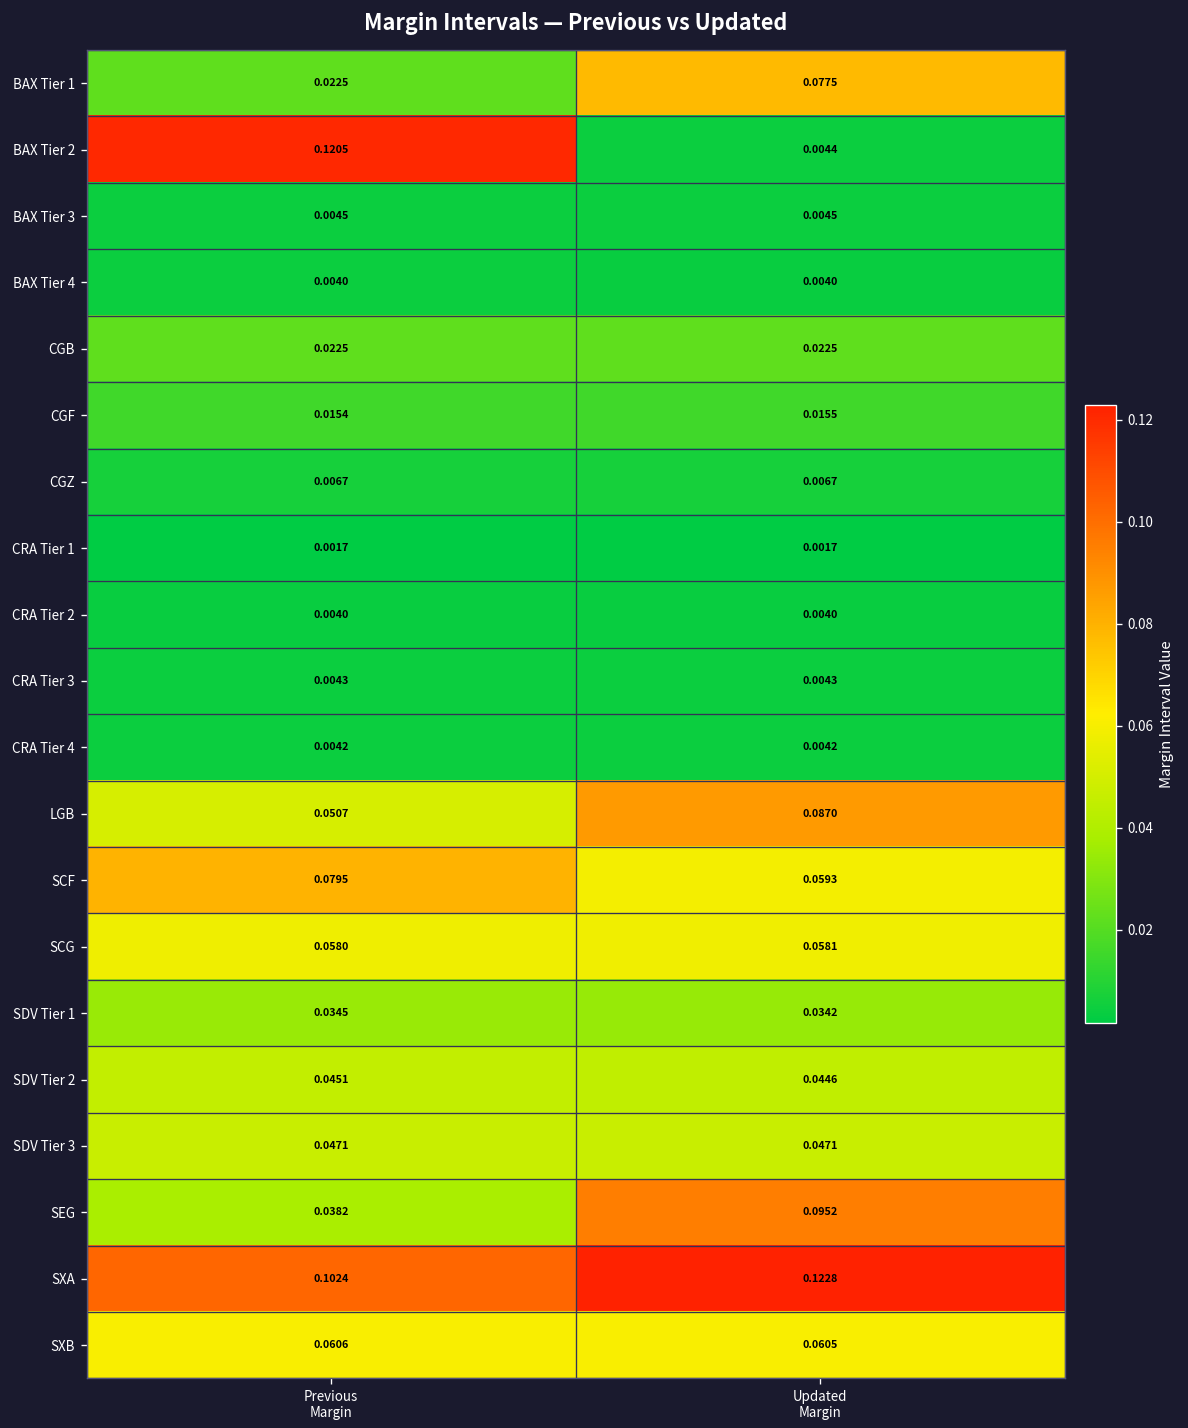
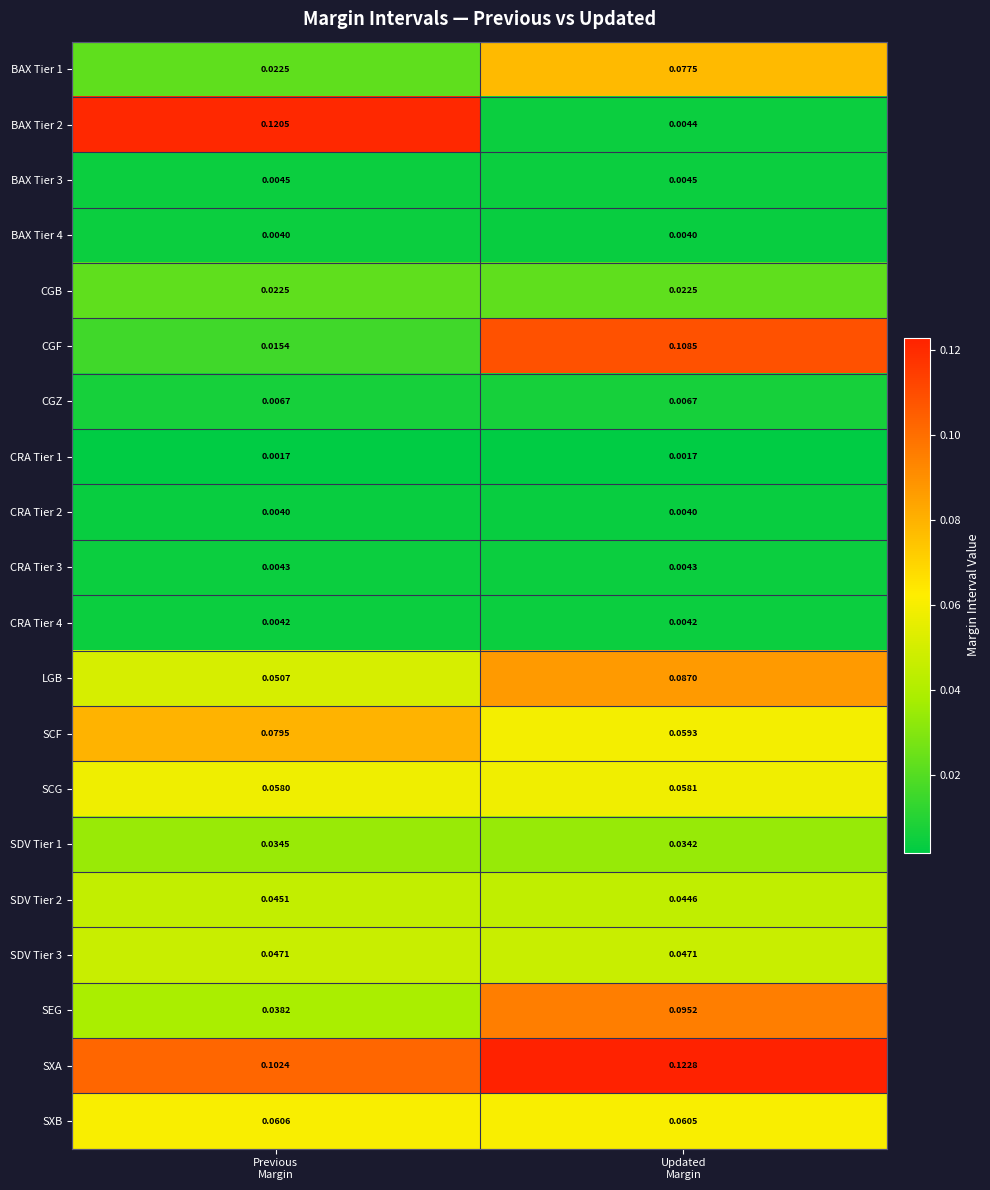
  {
    "BAX Tier 1": {
      "Previous Margin": 0.0225,
      "Updated Margin": 0.0775
    },
    "BAX Tier 2": {
      "Previous Margin": 0.1205,
      "Updated Margin": 0.0044
    },
    "BAX Tier 3": {
      "Previous Margin": 0.0045,
      "Updated Margin": 0.0045
    },
    "BAX Tier 4": {
      "Previous Margin": 0.0040,
      "Updated Margin": 0.0040
    },
    "CGB": {
      "Previous Margin": 0.0225,
      "Updated Margin": 0.0225
    },
    "CGF": {
      "Previous Margin": 0.0154,
-     "Updated Margin": 0.0155
+     "Updated Margin": 0.1085
    },
    "CGZ": {
      "Previous Margin": 0.0067,
      "Updated Margin": 0.0067
    },
    "CRA Tier 1": {
      "Previous Margin": 0.0017,
      "Updated Margin": 0.0017
    },
    "CRA Tier 2": {
      "Previous Margin": 0.0040,
      "Updated Margin": 0.0040
    },
    "CRA Tier 3": {
      "Previous Margin": 0.0043,
      "Updated Margin": 0.0043
    },
    "CRA Tier 4": {
      "Previous Margin": 0.0042,
      "Updated Margin": 0.0042
    },
    "LGB": {
      "Previous Margin": 0.0507,
      "Updated Margin": 0.0870
    },
    "SCF": {
      "Previous Margin": 0.0795,
      "Updated Margin": 0.0593
    },
    "SCG": {
      "Previous Margin": 0.0580,
      "Updated Margin": 0.0581
    },
    "SDV Tier 1": {
      "Previous Margin": 0.0345,
      "Updated Margin": 0.0342
    },
    "SDV Tier 2": {
      "Previous Margin": 0.0451,
      "Updated Margin": 0.0446
    },
    "SDV Tier 3": {
      "Previous Margin": 0.0471,
      "Updated Margin": 0.0471
    },
    "SEG": {
      "Previous Margin": 0.0382,
      "Updated Margin": 0.0952
    },
    "SXA": {
      "Previous Margin": 0.1024,
      "Updated Margin": 0.1228
    },
    "SXB": {
      "Previous Margin": 0.0606,
      "Updated Margin": 0.0605
    }
  }
